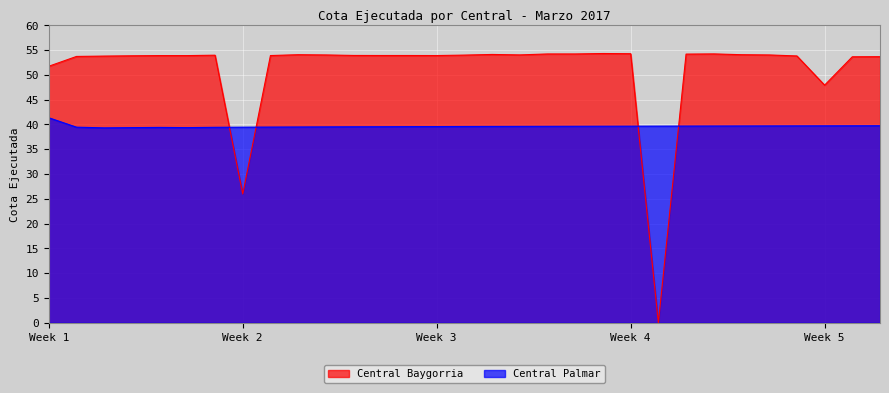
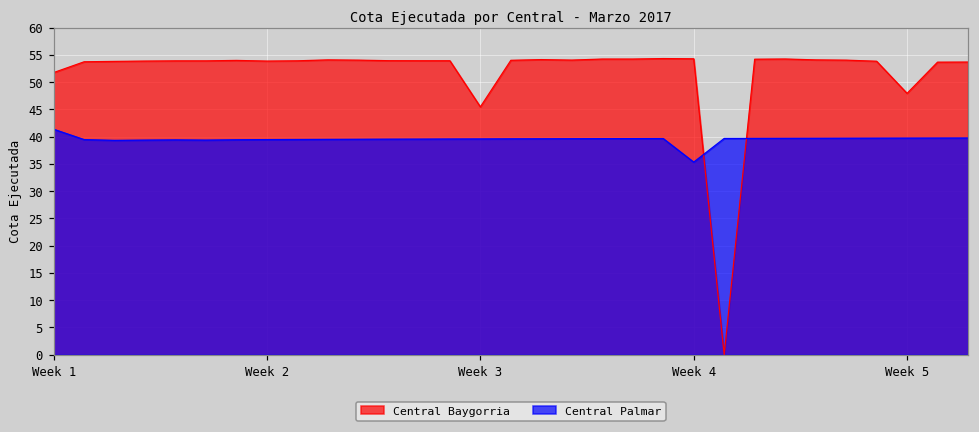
  {
    "Central Baygorria": {
      "Week 1": 52,
-     "Week 2": 26,
-     "Week 3": 54,
+     "Week 2": 54,
+     "Week 3": 45,
      "Week 4": 54,
      "Week 5": 48
    },
    "Central Palmar": {
      "Week 1": 41,
      "Week 2": 39,
      "Week 3": 40,
-     "Week 4": 40,
+     "Week 4": 35,
      "Week 5": 40
    }
  }
